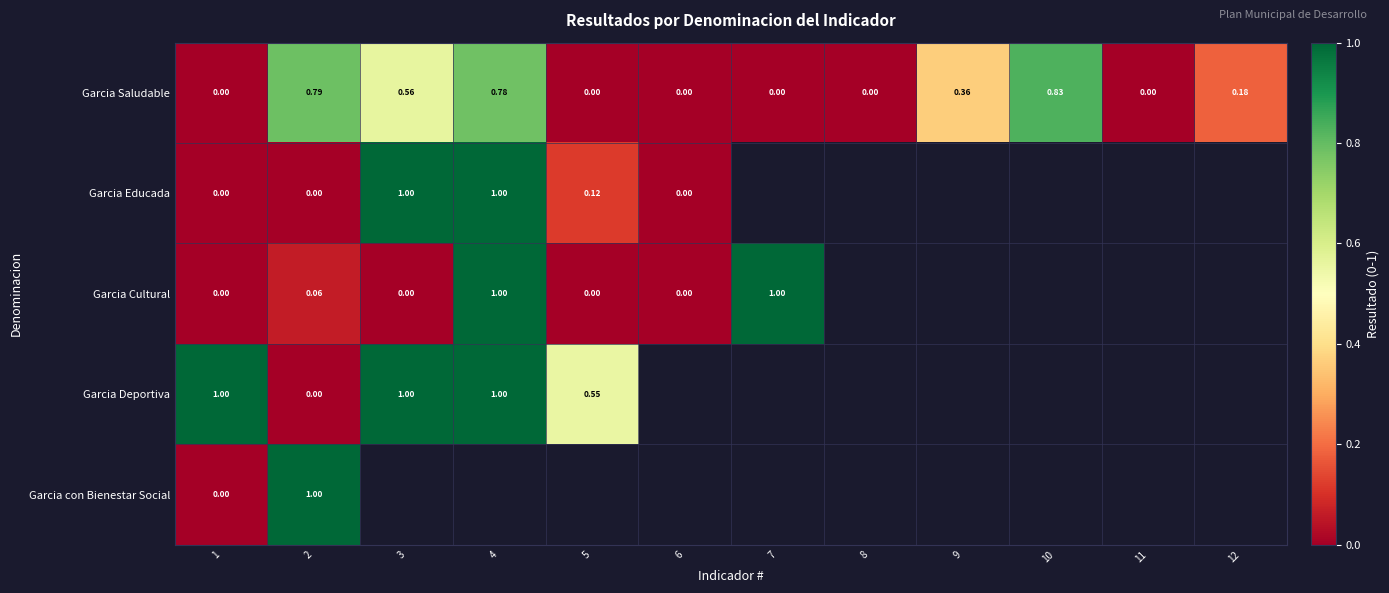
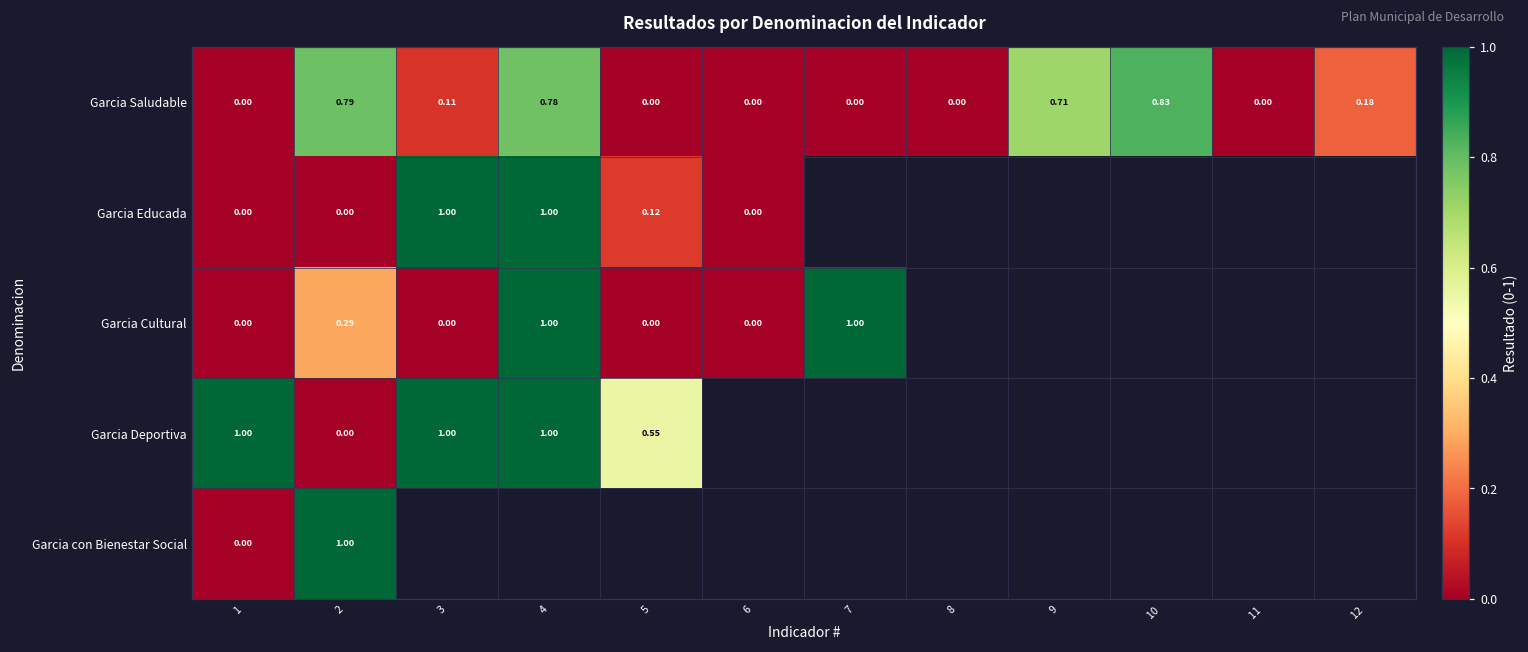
  {
    "Garcia Saludable": {
      "1": 0.00,
      "2": 0.79,
-     "3": 0.56,
+     "3": 0.11,
      "4": 0.78,
      "5": 0.00,
      "6": 0.00,
      "7": 0.00,
      "8": 0.00,
-     "9": 0.36,
+     "9": 0.71,
      "10": 0.83,
      "11": 0.00,
      "12": 0.18
    },
    "Garcia Educada": {
      "1": 0.00,
      "2": 0.00,
      "3": 1.00,
      "4": 1.00,
      "5": 0.12,
      "6": 0.00
    },
    "Garcia Cultural": {
      "1": 0.00,
-     "2": 0.06,
+     "2": 0.29,
      "3": 0.00,
      "4": 1.00,
      "5": 0.00,
      "6": 0.00,
      "7": 1.00
    },
    "Garcia Deportiva": {
      "1": 1.00,
      "2": 0.00,
      "3": 1.00,
      "4": 1.00,
      "5": 0.55
    },
    "Garcia con Bienestar Social": {
      "1": 0.00,
      "2": 1.00
    }
  }
